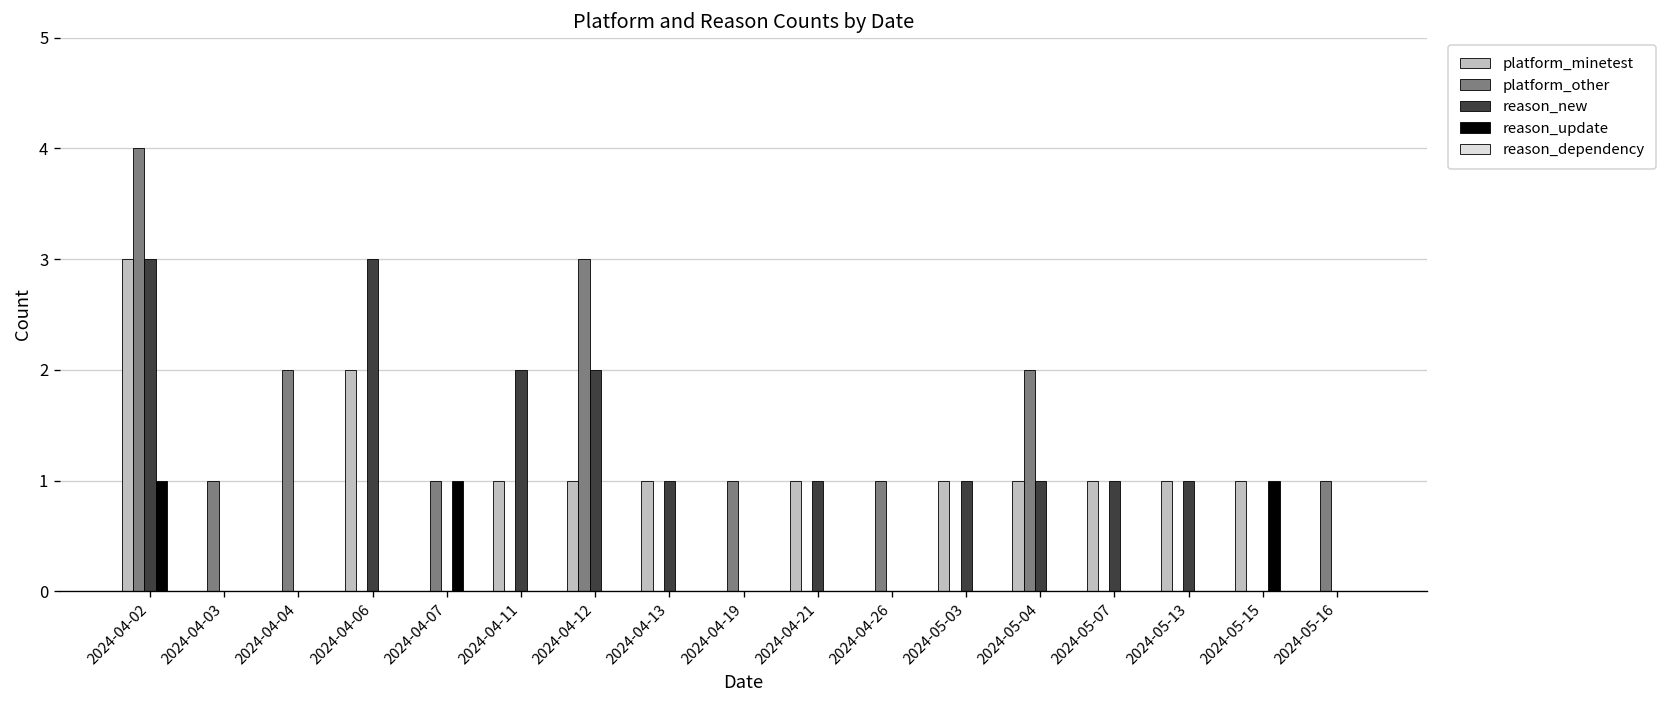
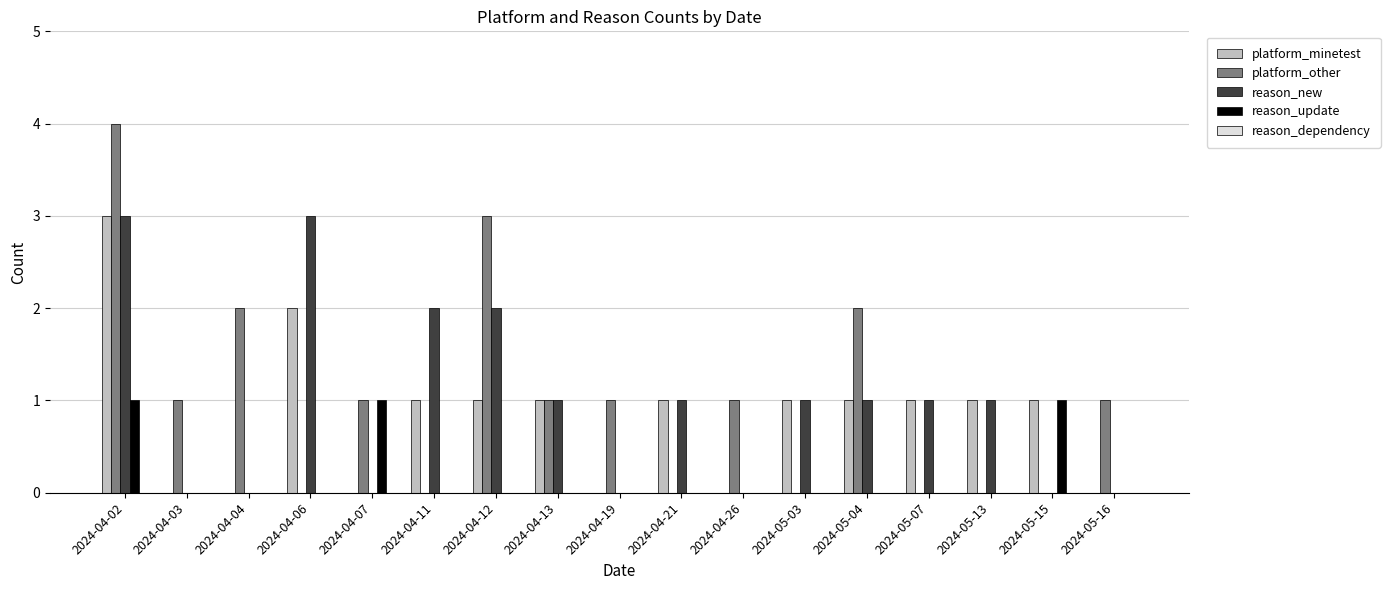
  {
    "platform_other": {
      "2024-04-02": 4,
      "2024-04-03": 1,
      "2024-04-04": 2,
      "2024-04-06": 0,
      "2024-04-07": 1,
      "2024-04-11": 0,
      "2024-04-12": 3,
-     "2024-04-13": 0,
+     "2024-04-13": 1,
      "2024-04-19": 1,
      "2024-04-21": 0,
      "2024-04-26": 1,
      "2024-05-03": 0,
      "2024-05-04": 2,
      "2024-05-07": 0,
      "2024-05-13": 0,
      "2024-05-15": 0,
      "2024-05-16": 1
    },
    "reason_new": {
      "2024-04-02": 3,
      "2024-04-03": 0,
      "2024-04-04": 0,
      "2024-04-06": 3,
      "2024-04-07": 0,
      "2024-04-11": 2,
      "2024-04-12": 2,
      "2024-04-13": 1,
      "2024-04-19": 0,
      "2024-04-21": 1,
      "2024-04-26": 0,
      "2024-05-03": 1,
      "2024-05-04": 1,
      "2024-05-07": 1,
      "2024-05-13": 1,
      "2024-05-15": 0,
      "2024-05-16": 0
    },
    "reason_update": {
      "2024-04-02": 1,
      "2024-04-03": 0,
      "2024-04-04": 0,
      "2024-04-06": 0,
      "2024-04-07": 1,
      "2024-04-11": 0,
      "2024-04-12": 0,
      "2024-04-13": 0,
      "2024-04-19": 0,
      "2024-04-21": 0,
      "2024-04-26": 0,
      "2024-05-03": 0,
      "2024-05-04": 0,
      "2024-05-07": 0,
      "2024-05-13": 0,
      "2024-05-15": 1,
      "2024-05-16": 0
    }
  }
